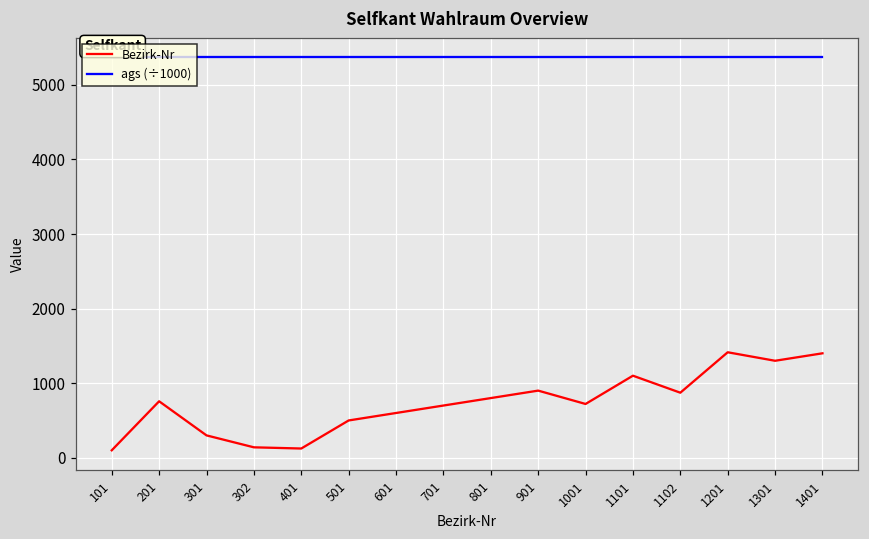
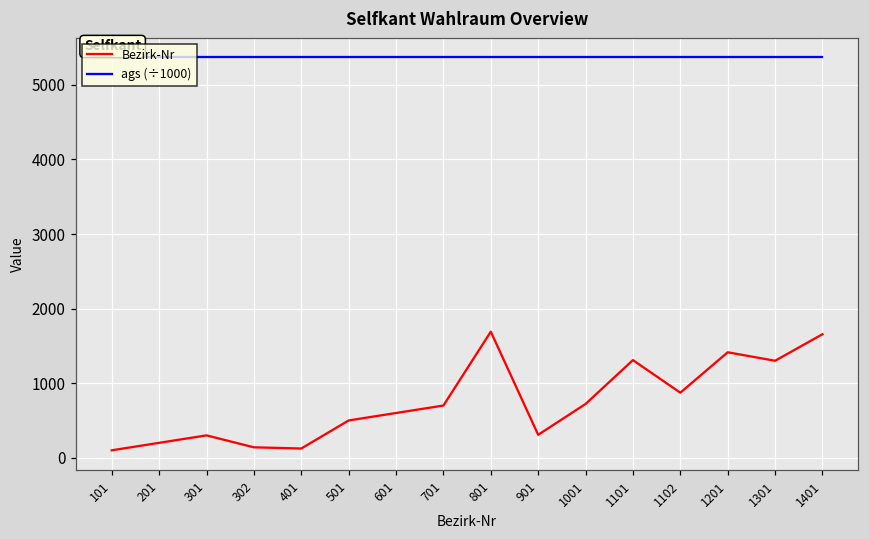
  {
    "Bezirk-Nr": {
      "101": 100,
-     "201": 800,
+     "201": 200,
      "301": 300,
      "302": 100,
      "401": 100,
      "501": 500,
      "601": 600,
      "701": 700,
-     "801": 800,
-     "901": 900,
+     "801": 1700,
+     "901": 300,
      "1001": 700,
-     "1101": 1100,
+     "1101": 1300,
      "1102": 900,
      "1201": 1400,
      "1301": 1300,
-     "1401": 1400
+     "1401": 1700
    },
    "ags (÷1000)": {
      "301": 5400,
      "302": 5400,
      "401": 5400,
      "501": 5400,
      "601": 5400,
      "701": 5400,
      "801": 5400,
      "901": 5400,
      "1001": 5400,
      "1101": 5400,
      "1102": 5400,
      "1201": 5400,
      "1301": 5400,
      "1401": 5400
    }
  }
